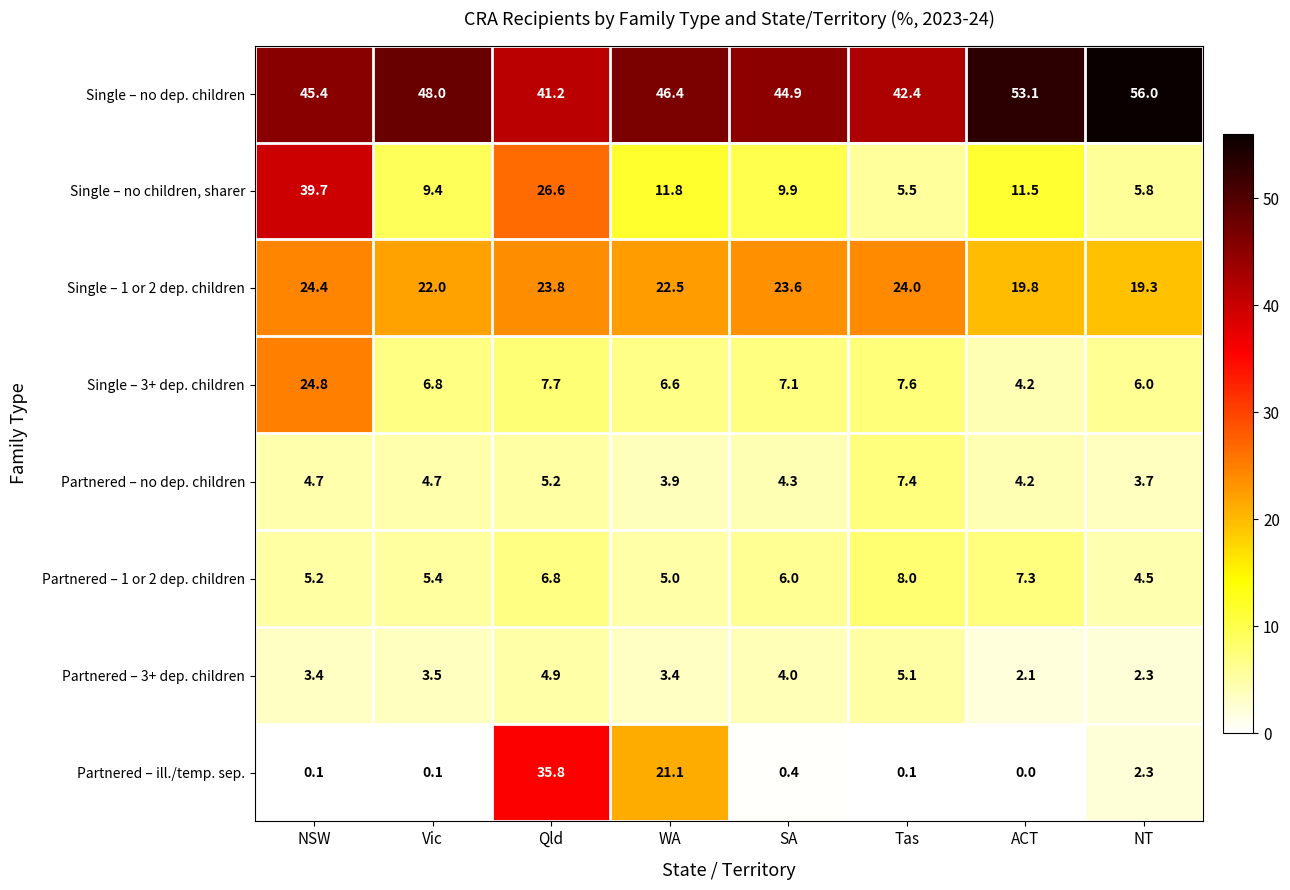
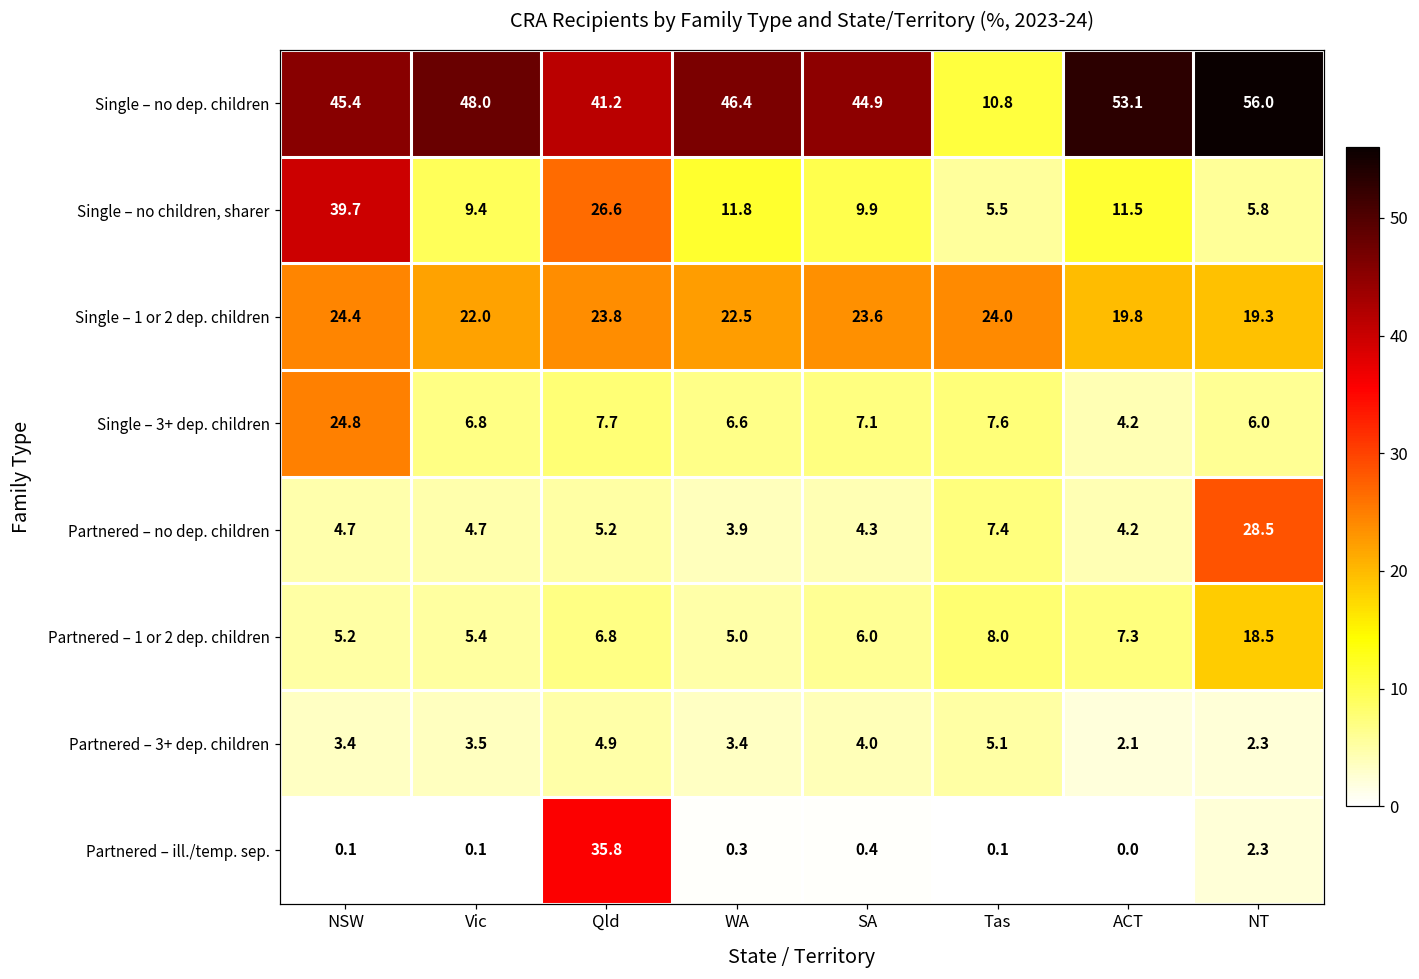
  {
    "Single – no dep. children": {
      "NSW": 45.4,
      "Vic": 48.0,
      "Qld": 41.2,
      "WA": 46.4,
      "SA": 44.9,
-     "Tas": 42.4,
+     "Tas": 10.8,
      "ACT": 53.1,
      "NT": 56.0
    },
    "Single – no children, sharer": {
      "NSW": 39.7,
      "Vic": 9.4,
      "Qld": 26.6,
      "WA": 11.8,
      "SA": 9.9,
      "Tas": 5.5,
      "ACT": 11.5,
      "NT": 5.8
    },
    "Single – 1 or 2 dep. children": {
      "NSW": 24.4,
      "Vic": 22.0,
      "Qld": 23.8,
      "WA": 22.5,
      "SA": 23.6,
      "Tas": 24.0,
      "ACT": 19.8,
      "NT": 19.3
    },
    "Single – 3+ dep. children": {
      "NSW": 24.8,
      "Vic": 6.8,
      "Qld": 7.7,
      "WA": 6.6,
      "SA": 7.1,
      "Tas": 7.6,
      "ACT": 4.2,
      "NT": 6.0
    },
    "Partnered – no dep. children": {
      "NSW": 4.7,
      "Vic": 4.7,
      "Qld": 5.2,
      "WA": 3.9,
      "SA": 4.3,
      "Tas": 7.4,
      "ACT": 4.2,
-     "NT": 3.7
+     "NT": 28.5
    },
    "Partnered – 1 or 2 dep. children": {
      "NSW": 5.2,
      "Vic": 5.4,
      "Qld": 6.8,
      "WA": 5.0,
      "SA": 6.0,
      "Tas": 8.0,
      "ACT": 7.3,
-     "NT": 4.5
+     "NT": 18.5
    },
    "Partnered – 3+ dep. children": {
      "NSW": 3.4,
      "Vic": 3.5,
      "Qld": 4.9,
      "WA": 3.4,
      "SA": 4.0,
      "Tas": 5.1,
      "ACT": 2.1,
      "NT": 2.3
    },
    "Partnered – ill./temp. sep.": {
      "NSW": 0.1,
      "Vic": 0.1,
      "Qld": 35.8,
-     "WA": 21.1,
+     "WA": 0.3,
      "SA": 0.4,
      "Tas": 0.1,
      "ACT": 0.0,
      "NT": 2.3
    }
  }
